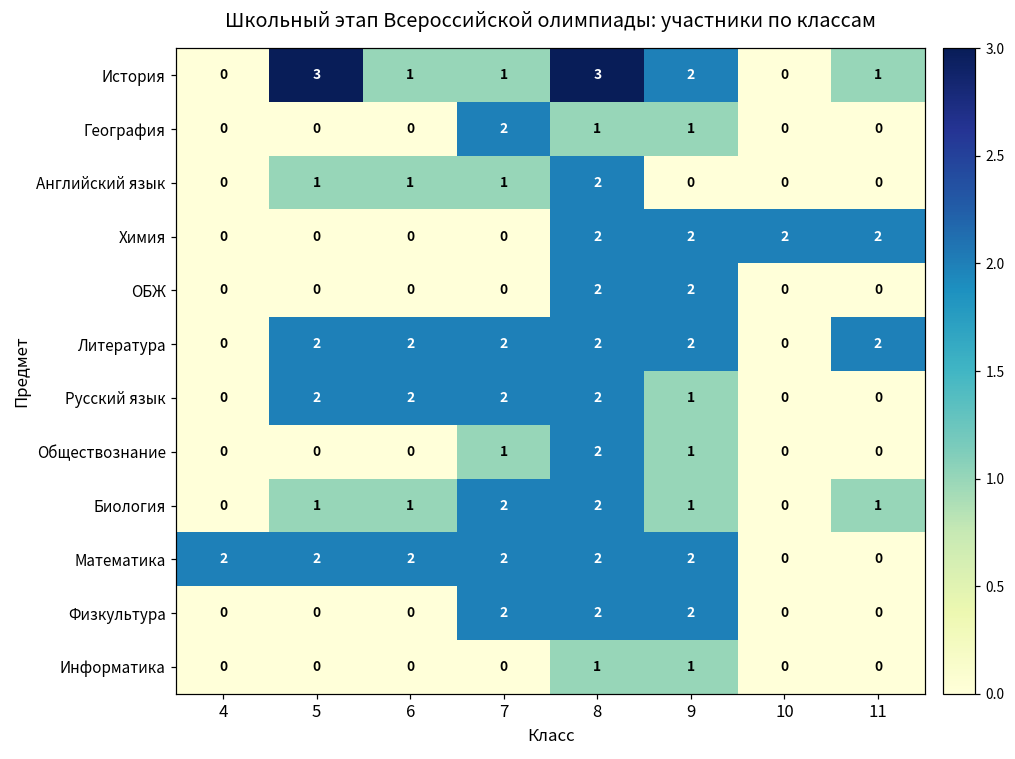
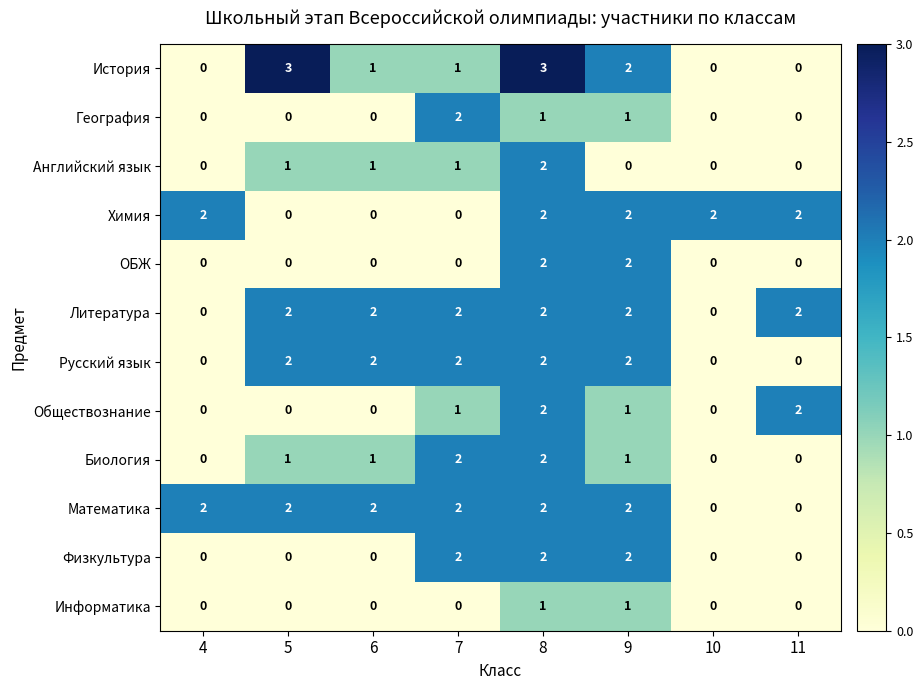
  {
    "История": {
      "4": 0,
      "5": 3,
      "6": 1,
      "7": 1,
      "8": 3,
      "9": 2,
      "10": 0,
-     "11": 1
+     "11": 0
    },
    "География": {
      "4": 0,
      "5": 0,
      "6": 0,
      "7": 2,
      "8": 1,
      "9": 1,
      "10": 0,
      "11": 0
    },
    "Английский язык": {
      "4": 0,
      "5": 1,
      "6": 1,
      "7": 1,
      "8": 2,
      "9": 0,
      "10": 0,
      "11": 0
    },
    "Химия": {
-     "4": 0,
+     "4": 2,
      "5": 0,
      "6": 0,
      "7": 0,
      "8": 2,
      "9": 2,
      "10": 2,
      "11": 2
    },
    "ОБЖ": {
      "4": 0,
      "5": 0,
      "6": 0,
      "7": 0,
      "8": 2,
      "9": 2,
      "10": 0,
      "11": 0
    },
    "Литература": {
      "4": 0,
      "5": 2,
      "6": 2,
      "7": 2,
      "8": 2,
      "9": 2,
      "10": 0,
      "11": 2
    },
    "Русский язык": {
      "4": 0,
      "5": 2,
      "6": 2,
      "7": 2,
      "8": 2,
-     "9": 1,
+     "9": 2,
      "10": 0,
      "11": 0
    },
    "Обществознание": {
      "4": 0,
      "5": 0,
      "6": 0,
      "7": 1,
      "8": 2,
      "9": 1,
      "10": 0,
-     "11": 0
+     "11": 2
    },
    "Биология": {
      "4": 0,
      "5": 1,
      "6": 1,
      "7": 2,
      "8": 2,
      "9": 1,
      "10": 0,
-     "11": 1
+     "11": 0
    },
    "Математика": {
      "4": 2,
      "5": 2,
      "6": 2,
      "7": 2,
      "8": 2,
      "9": 2,
      "10": 0,
      "11": 0
    },
    "Физкультура": {
      "4": 0,
      "5": 0,
      "6": 0,
      "7": 2,
      "8": 2,
      "9": 2,
      "10": 0,
      "11": 0
    },
    "Информатика": {
      "4": 0,
      "5": 0,
      "6": 0,
      "7": 0,
      "8": 1,
      "9": 1,
      "10": 0,
      "11": 0
    }
  }
